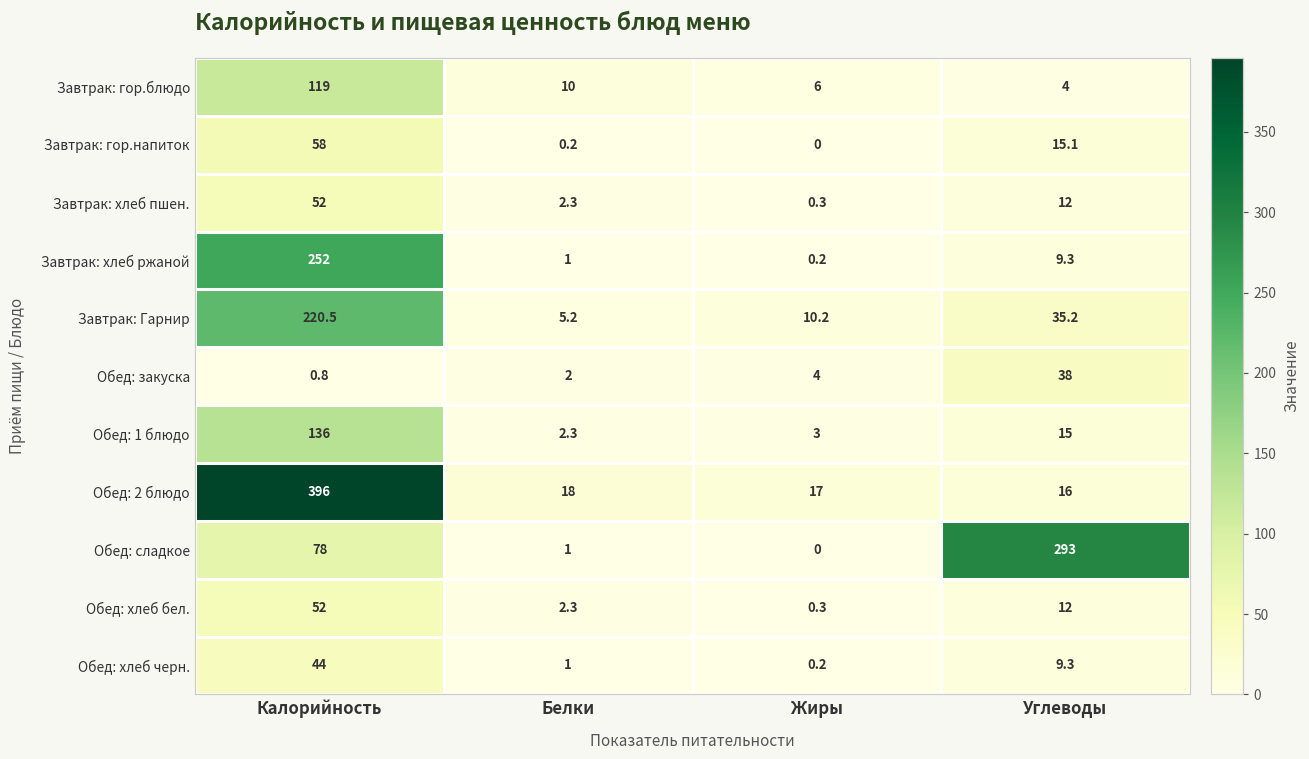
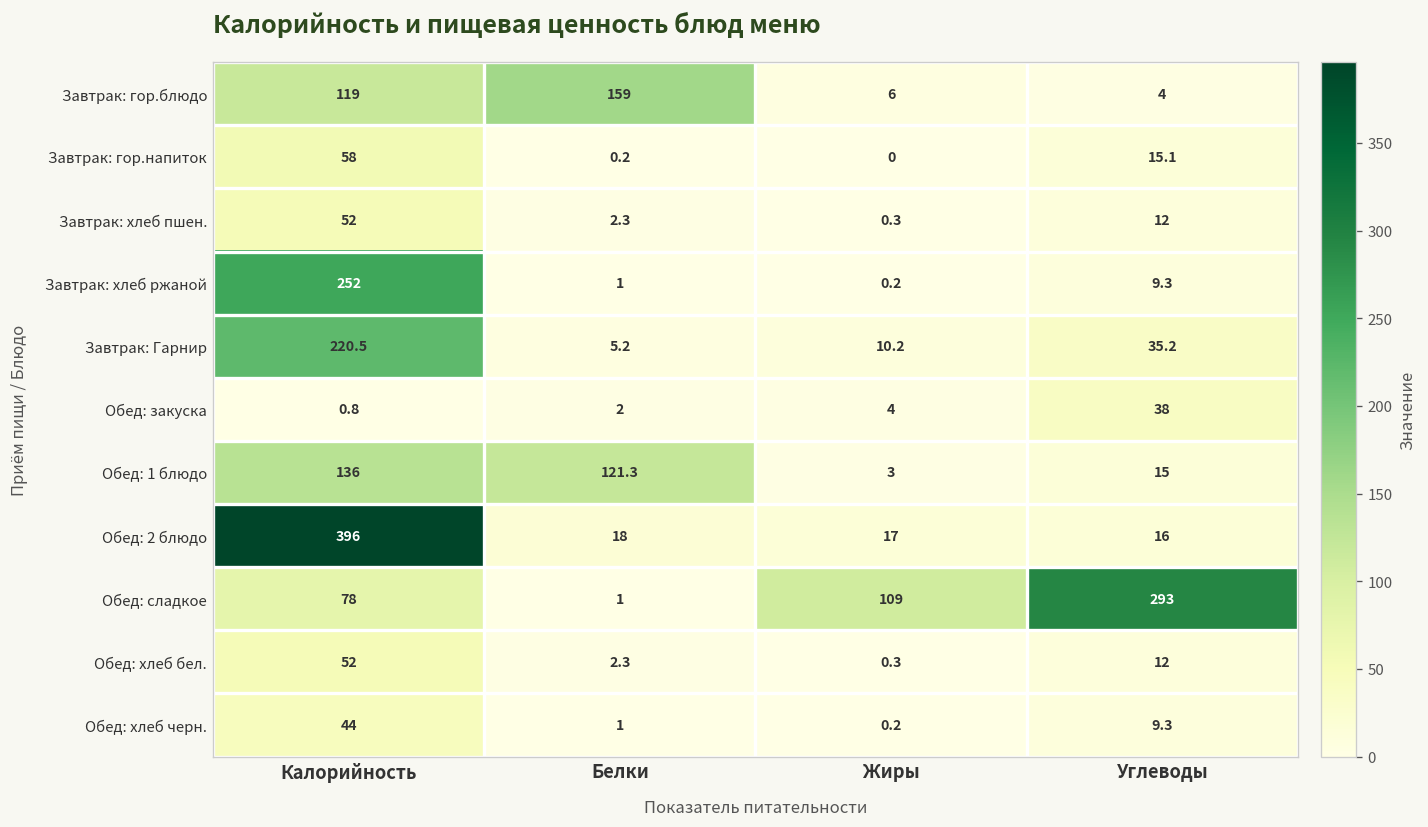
  {
    "Завтрак: гор.блюдо": {
      "Калорийность": 119,
-     "Белки": 10,
+     "Белки": 159,
      "Жиры": 6,
      "Углеводы": 4
    },
    "Завтрак: гор.напиток": {
      "Калорийность": 58,
      "Белки": 0.2,
      "Жиры": 0,
      "Углеводы": 15.1
    },
    "Завтрак: хлеб пшен.": {
      "Калорийность": 52,
      "Белки": 2.3,
      "Жиры": 0.3,
      "Углеводы": 12
    },
    "Завтрак: хлеб ржаной": {
      "Калорийность": 252,
      "Белки": 1,
      "Жиры": 0.2,
      "Углеводы": 9.3
    },
    "Завтрак: Гарнир": {
      "Калорийность": 220.5,
      "Белки": 5.2,
      "Жиры": 10.2,
      "Углеводы": 35.2
    },
    "Обед: закуска": {
      "Калорийность": 0.8,
      "Белки": 2,
      "Жиры": 4,
      "Углеводы": 38
    },
    "Обед: 1 блюдо": {
      "Калорийность": 136,
-     "Белки": 2.3,
+     "Белки": 121.3,
      "Жиры": 3,
      "Углеводы": 15
    },
    "Обед: 2 блюдо": {
      "Калорийность": 396,
      "Белки": 18,
      "Жиры": 17,
      "Углеводы": 16
    },
    "Обед: сладкое": {
      "Калорийность": 78,
      "Белки": 1,
-     "Жиры": 0,
+     "Жиры": 109,
      "Углеводы": 293
    },
    "Обед: хлеб бел.": {
      "Калорийность": 52,
      "Белки": 2.3,
      "Жиры": 0.3,
      "Углеводы": 12
    },
    "Обед: хлеб черн.": {
      "Калорийность": 44,
      "Белки": 1,
      "Жиры": 0.2,
      "Углеводы": 9.3
    }
  }
